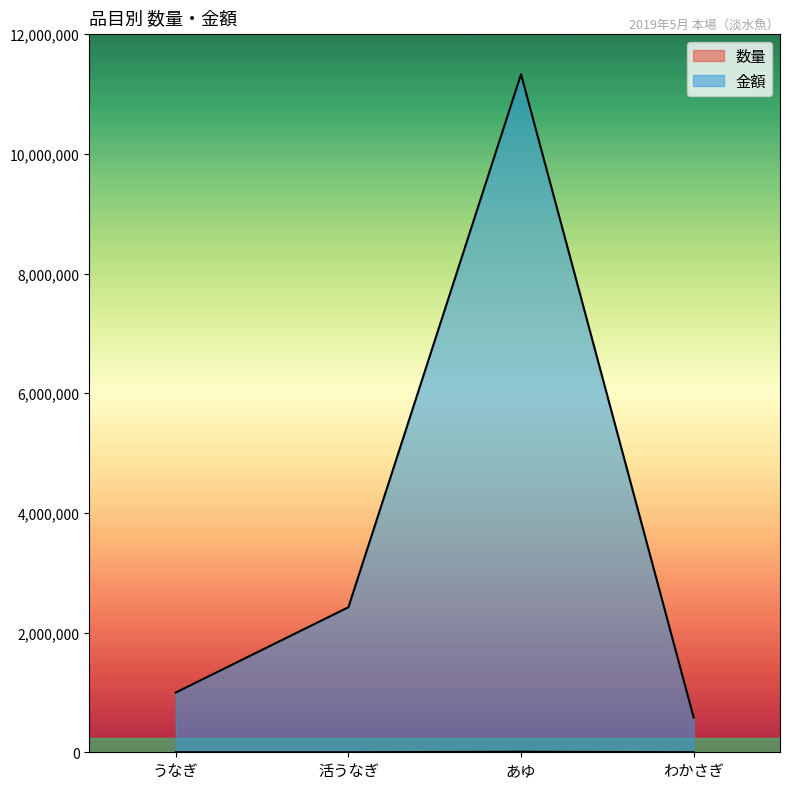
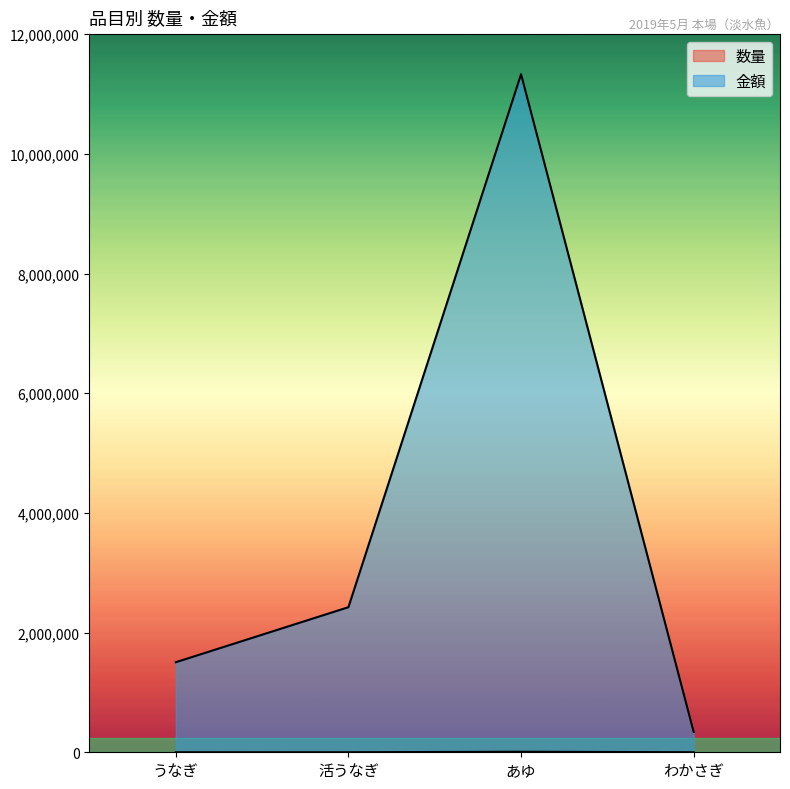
  {
    "金額": {
-     "うなぎ": "1,000,000",
+     "うなぎ": "1,500,000",
      "活うなぎ": "2,400,000",
      "あゆ": "11,300,000",
-     "わかさぎ": "600,000"
+     "わかさぎ": "300,000"
    }
  }
